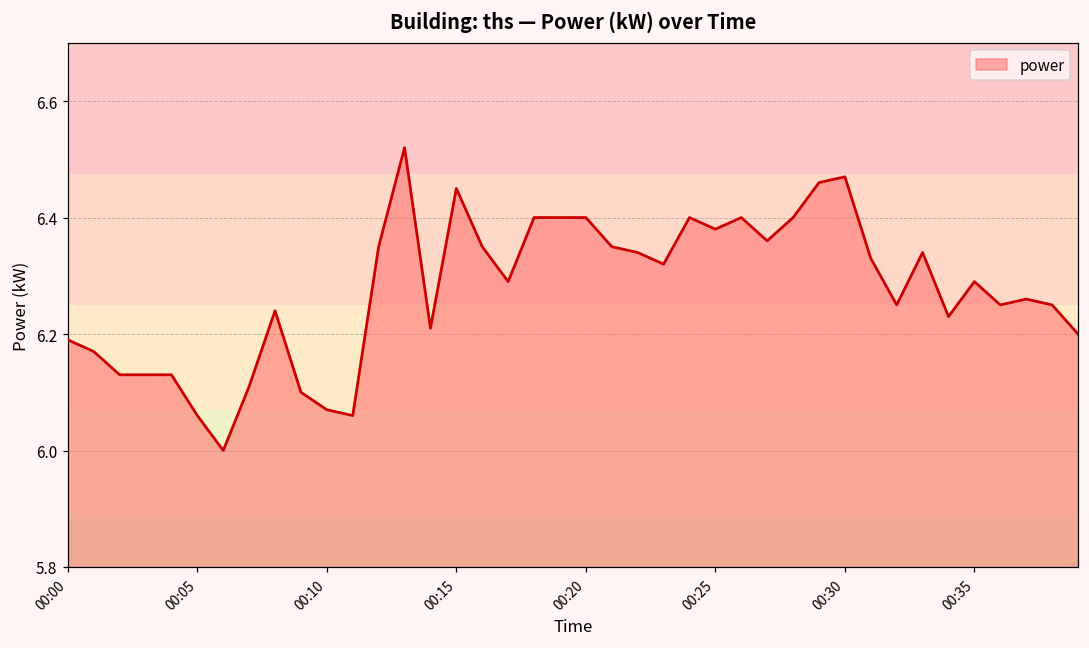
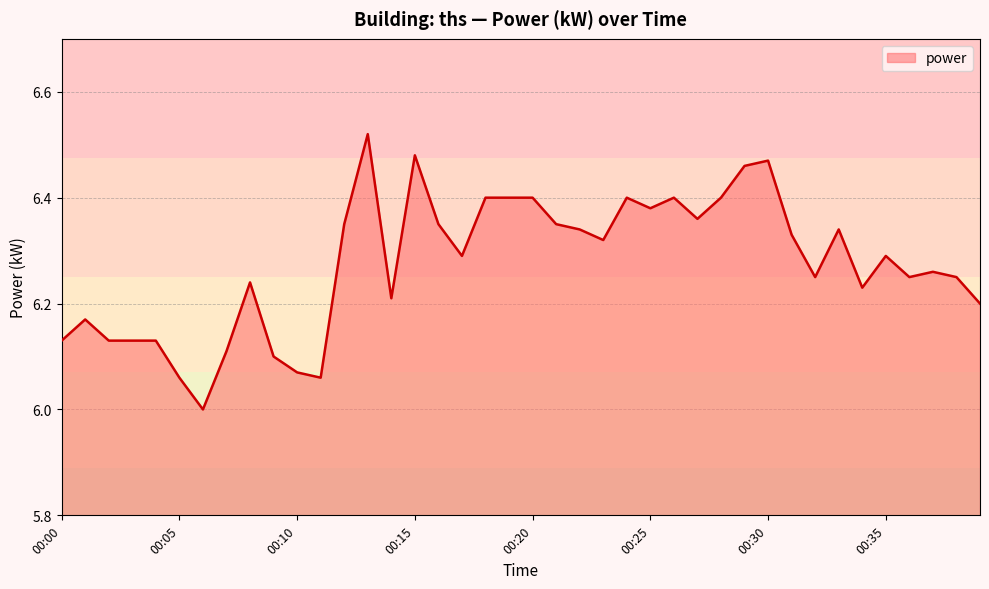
  {
-   "00:00": 6.19,
+   "00:00": 6.13,
    "00:05": 6.06,
    "00:10": 6.07,
-   "00:15": 6.45,
+   "00:15": 6.48,
    "00:20": 6.40,
    "00:25": 6.38,
    "00:30": 6.47,
    "00:35": 6.29
  }
